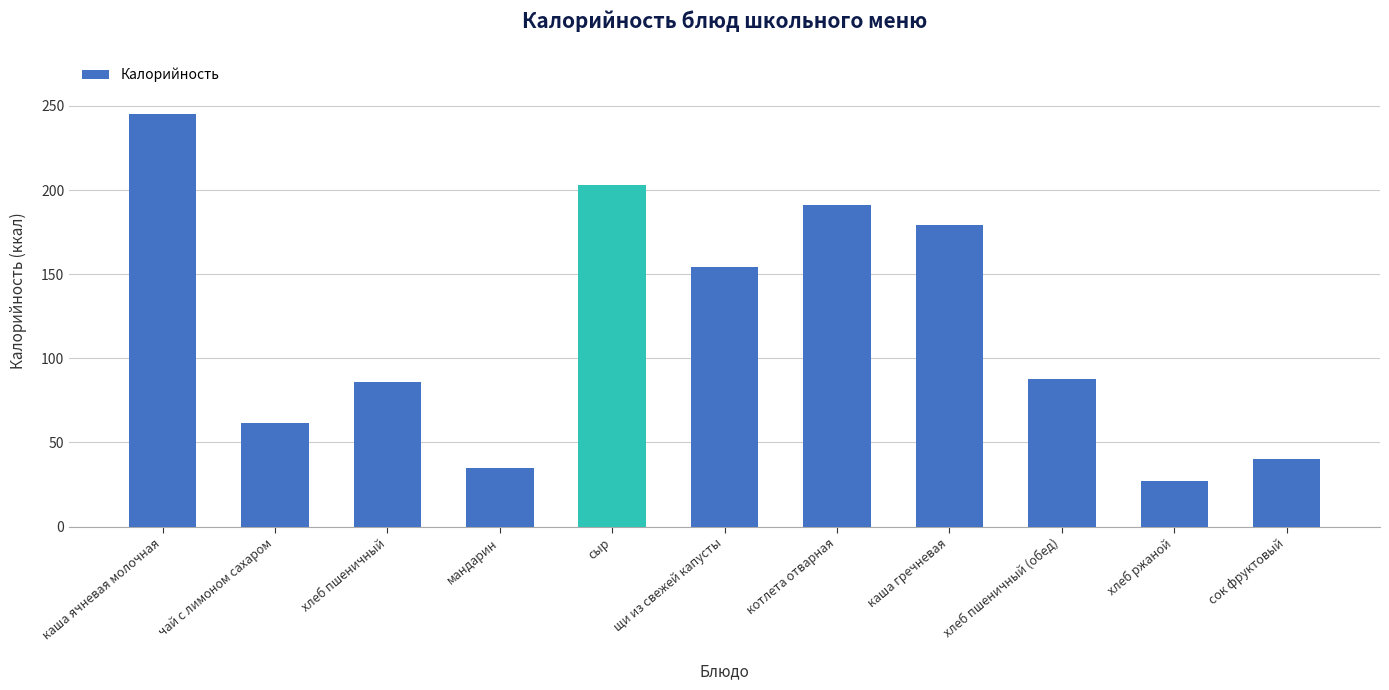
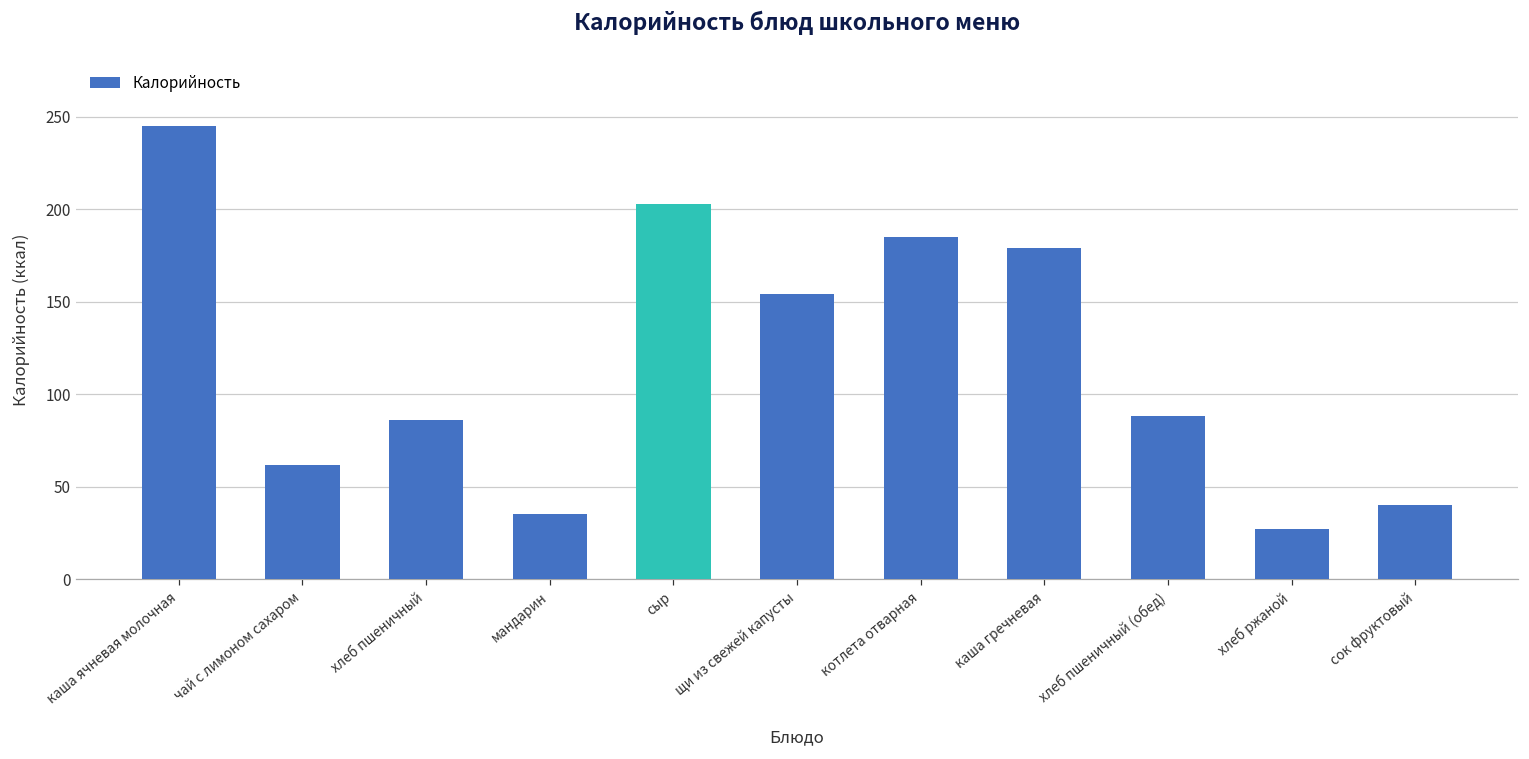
  {
    "каша ячневая молочная": 245,
    "чай с лимоном сахаром": 62,
    "хлеб пшеничный": 86,
    "мандарин": 35,
    "сыр": 203,
    "щи из свежей капусты": 154,
-   "котлета отварная": 191,
+   "котлета отварная": 185,
    "каша гречневая": 179,
    "хлеб пшеничный (обед)": 88,
    "хлеб ржаной": 27,
    "сок фруктовый": 40
  }
